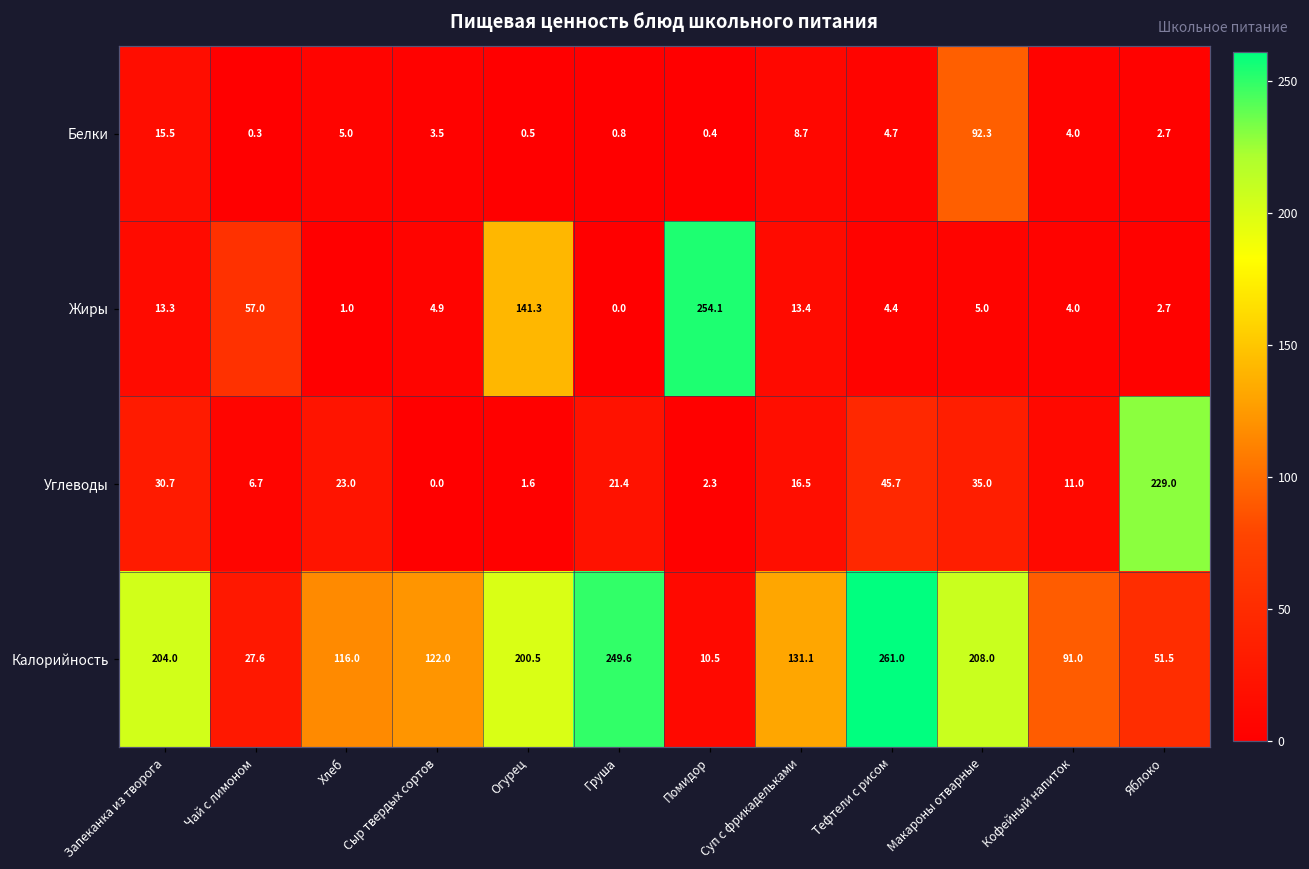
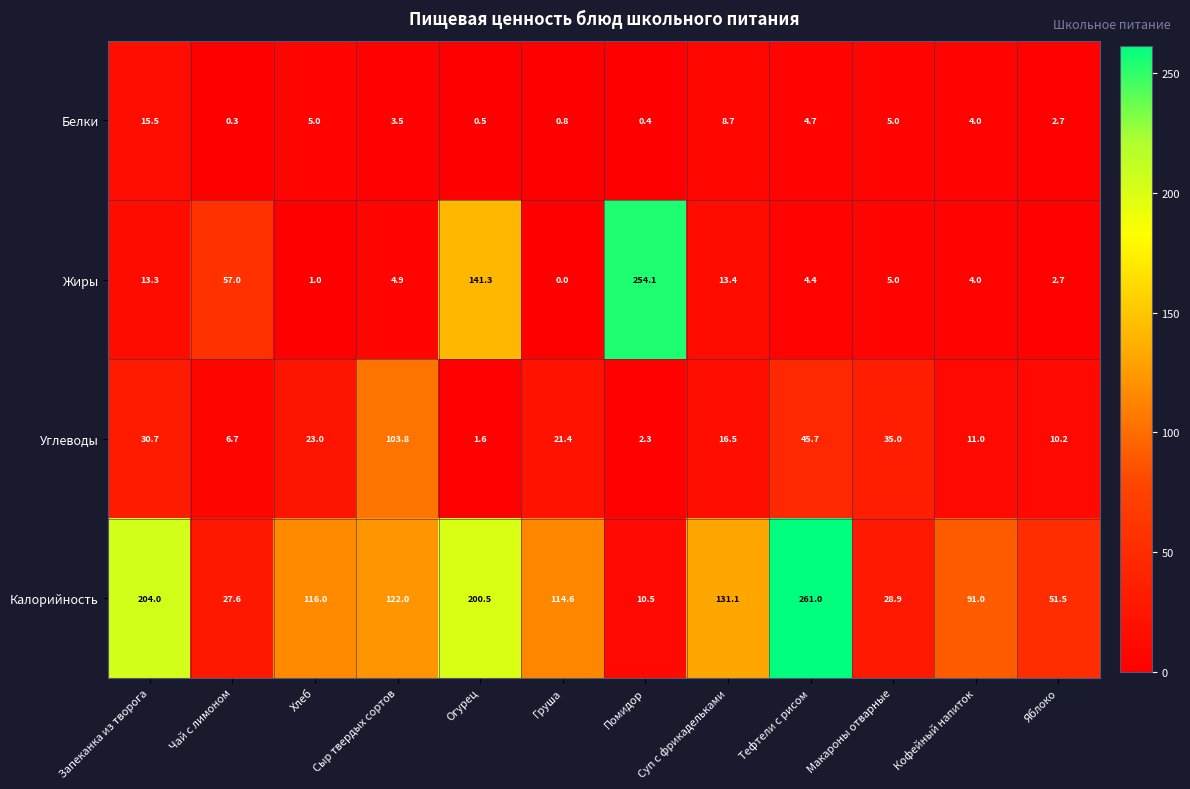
  {
    "Белки": {
      "Запеканка из творога": 15.5,
      "Чай с лимоном": 0.3,
      "Хлеб": 5.0,
      "Сыр твердых сортов": 3.5,
      "Огурец": 0.5,
      "Груша": 0.8,
      "Помидор": 0.4,
      "Суп с фрикадельками": 8.7,
      "Тефтели с рисом": 4.7,
-     "Макароны отварные": 92.3,
+     "Макароны отварные": 5.0,
      "Кофейный напиток": 4.0,
      "Яблоко": 2.7
    },
    "Жиры": {
      "Запеканка из творога": 13.3,
      "Чай с лимоном": 57.0,
      "Хлеб": 1.0,
      "Сыр твердых сортов": 4.9,
      "Огурец": 141.3,
      "Груша": 0.0,
      "Помидор": 254.1,
      "Суп с фрикадельками": 13.4,
      "Тефтели с рисом": 4.4,
      "Макароны отварные": 5.0,
      "Кофейный напиток": 4.0,
      "Яблоко": 2.7
    },
    "Углеводы": {
      "Запеканка из творога": 30.7,
      "Чай с лимоном": 6.7,
      "Хлеб": 23.0,
-     "Сыр твердых сортов": 0.0,
+     "Сыр твердых сортов": 103.8,
      "Огурец": 1.6,
      "Груша": 21.4,
      "Помидор": 2.3,
      "Суп с фрикадельками": 16.5,
      "Тефтели с рисом": 45.7,
      "Макароны отварные": 35.0,
      "Кофейный напиток": 11.0,
-     "Яблоко": 229.0
+     "Яблоко": 10.2
    },
    "Калорийность": {
      "Запеканка из творога": 204.0,
      "Чай с лимоном": 27.6,
      "Хлеб": 116.0,
      "Сыр твердых сортов": 122.0,
      "Огурец": 200.5,
-     "Груша": 249.6,
+     "Груша": 114.6,
      "Помидор": 10.5,
      "Суп с фрикадельками": 131.1,
      "Тефтели с рисом": 261.0,
-     "Макароны отварные": 208.0,
+     "Макароны отварные": 28.9,
      "Кофейный напиток": 91.0,
      "Яблоко": 51.5
    }
  }
